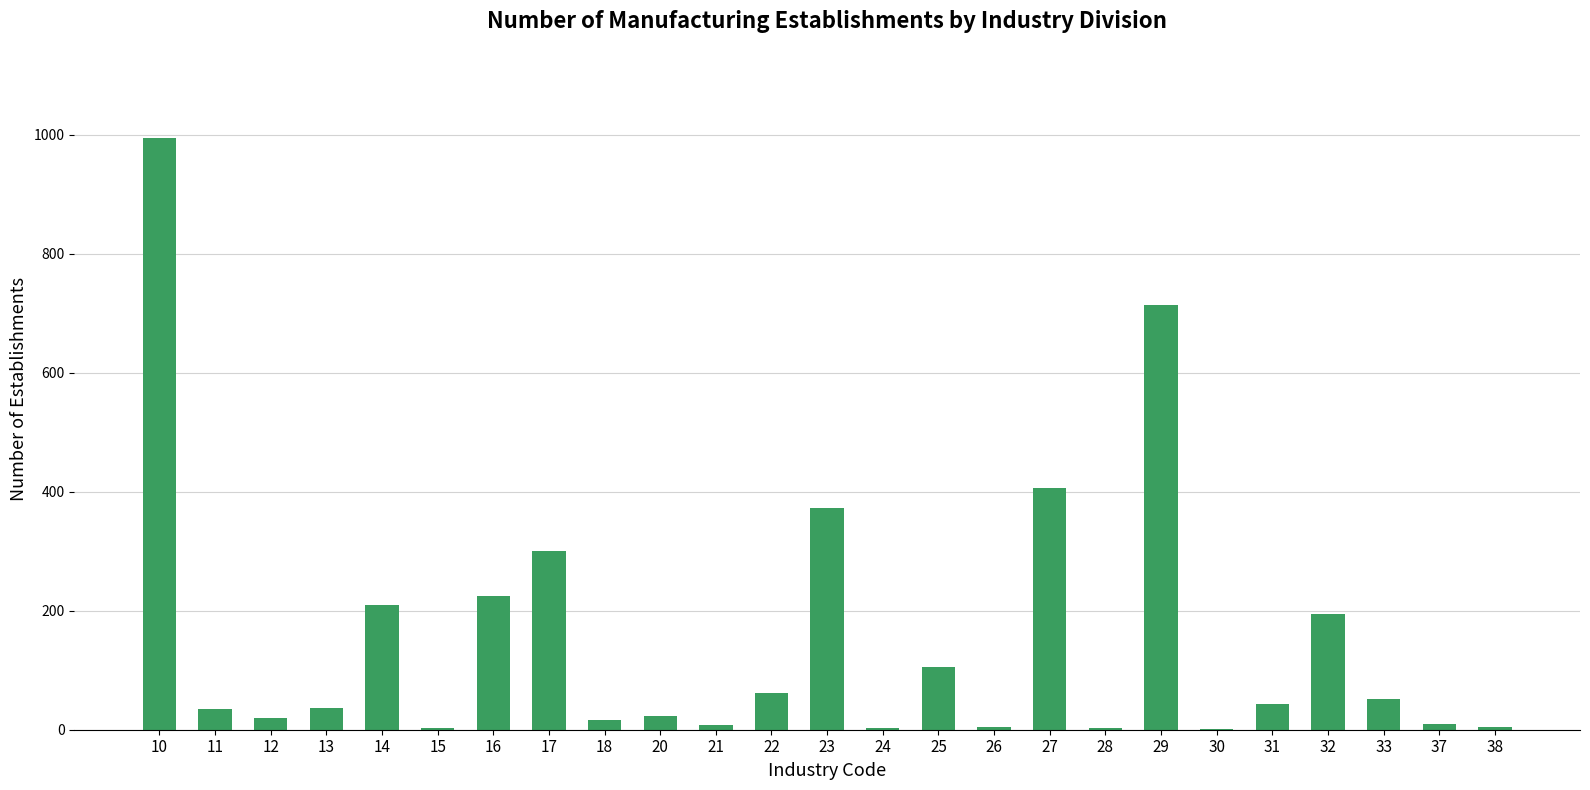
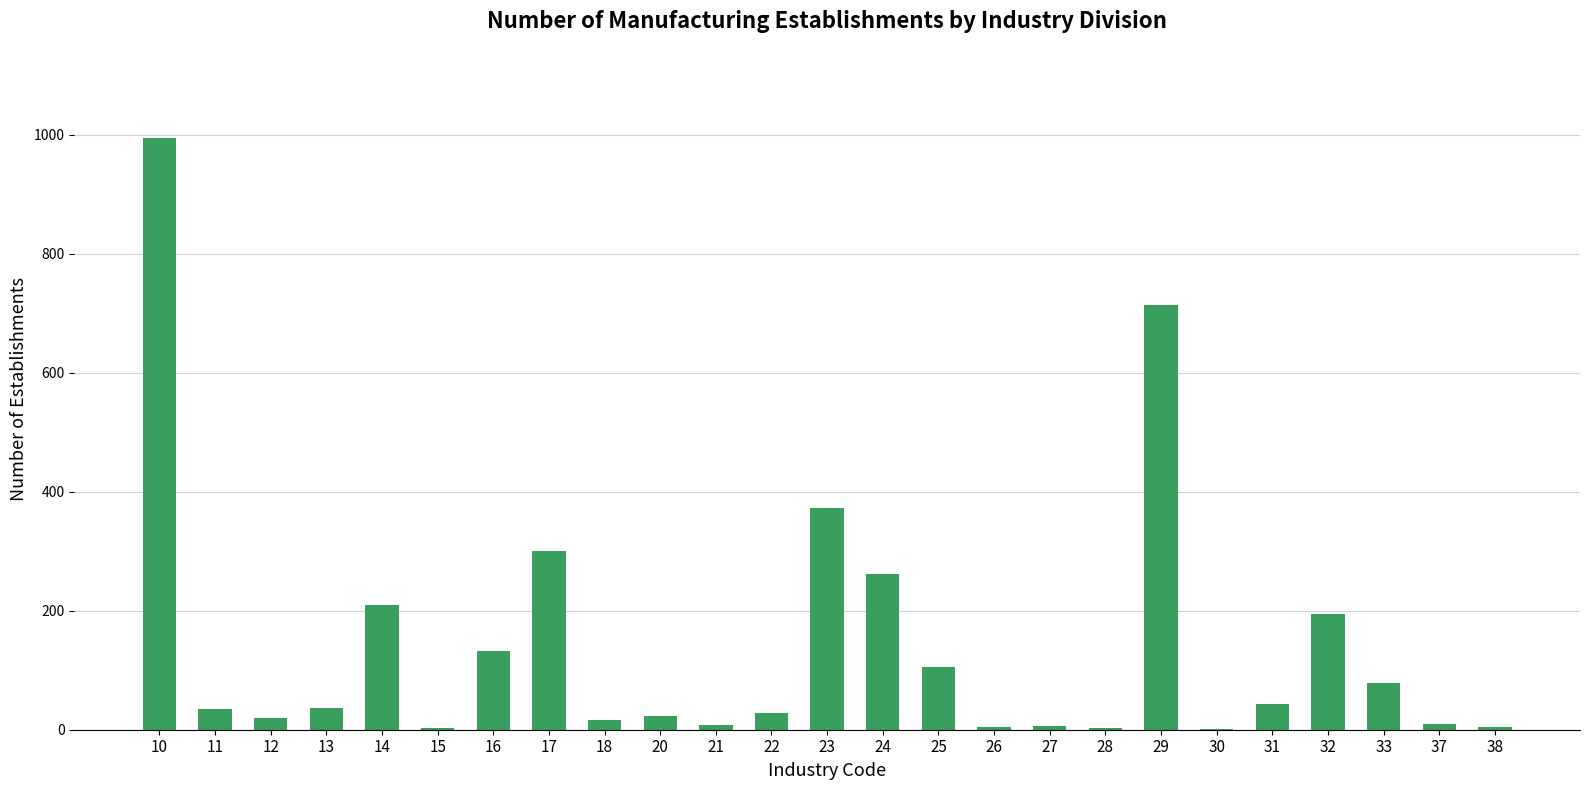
  {
    "10": 1000,
    "11": 40,
    "12": 20,
    "13": 40,
    "14": 210,
-   "16": 220,
+   "16": 130,
    "17": 300,
    "18": 20,
    "20": 20,
    "21": 10,
-   "22": 60,
+   "22": 30,
    "23": 370,
-   "24": 0,
+   "24": 260,
    "25": 110,
    "26": 10,
-   "27": 410,
+   "27": 10,
    "29": 710,
    "31": 40,
    "32": 200,
-   "33": 50,
+   "33": 80,
    "37": 10
  }
